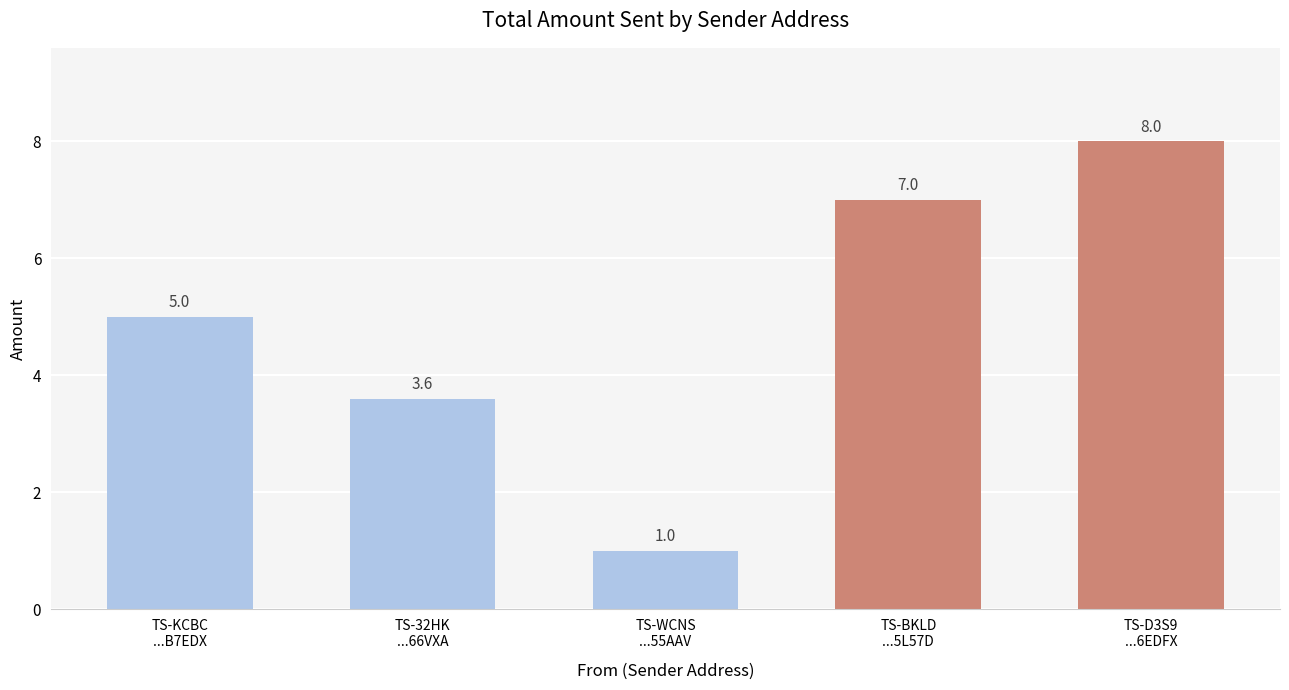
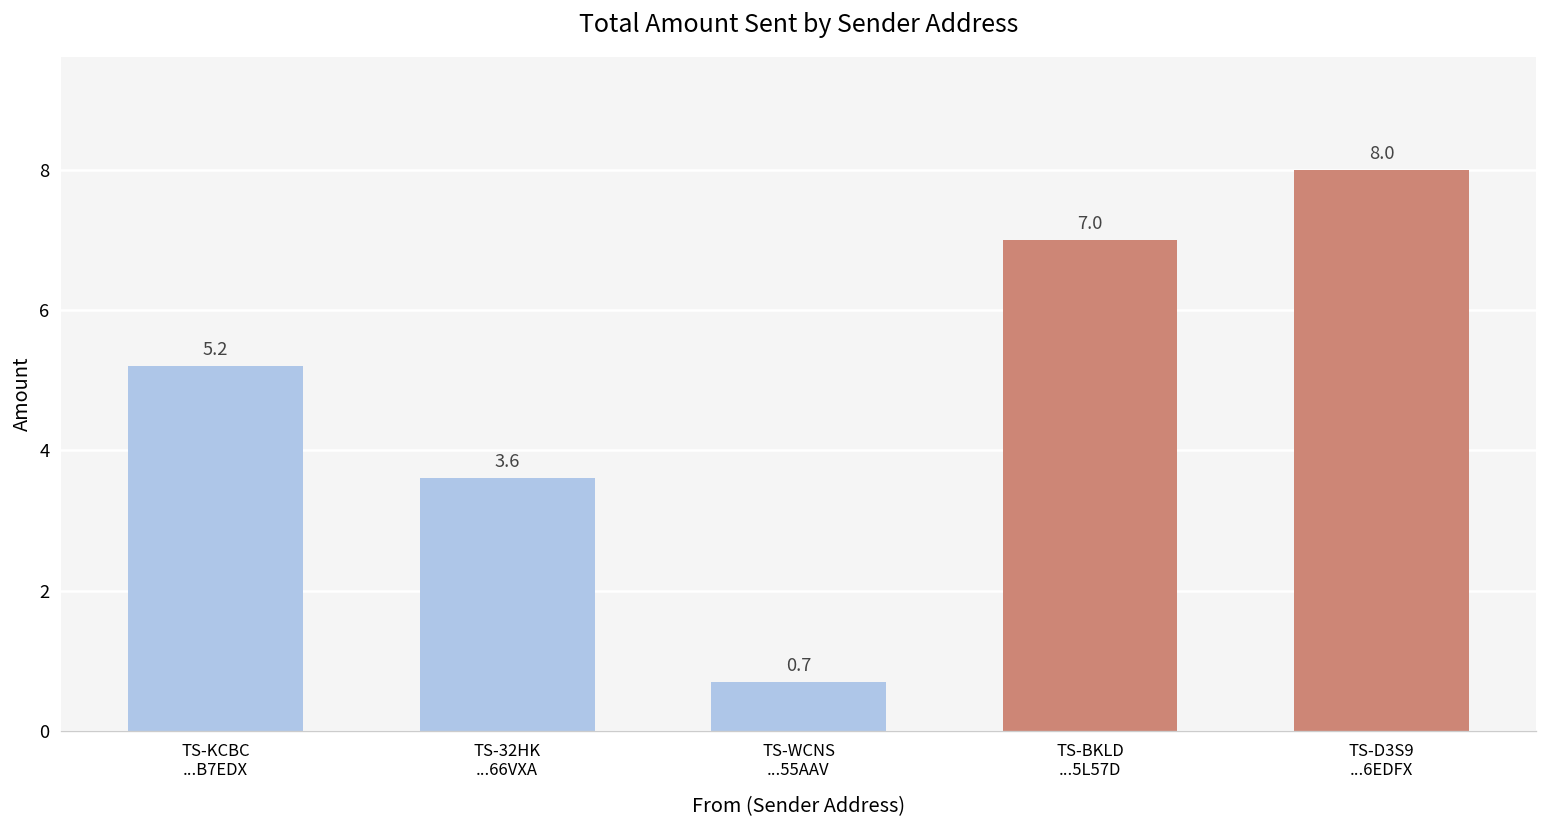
  {
-   "TS-KCBC ...B7EDX": 5.0,
+   "TS-KCBC ...B7EDX": 5.2,
    "TS-32HK ...66VXA": 3.6,
-   "TS-WCNS ...55AAV": 1.0,
+   "TS-WCNS ...55AAV": 0.7,
    "TS-BKLD ...5L57D": 7.0,
    "TS-D3S9 ...6EDFX": 8.0
  }
